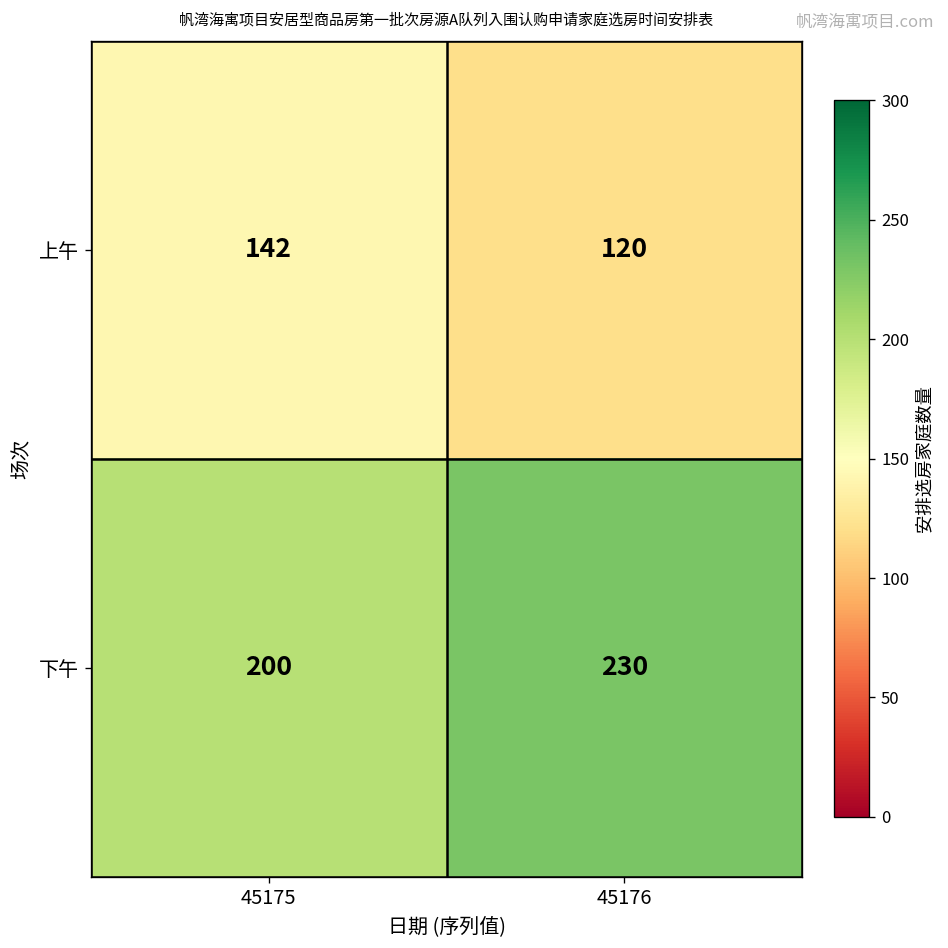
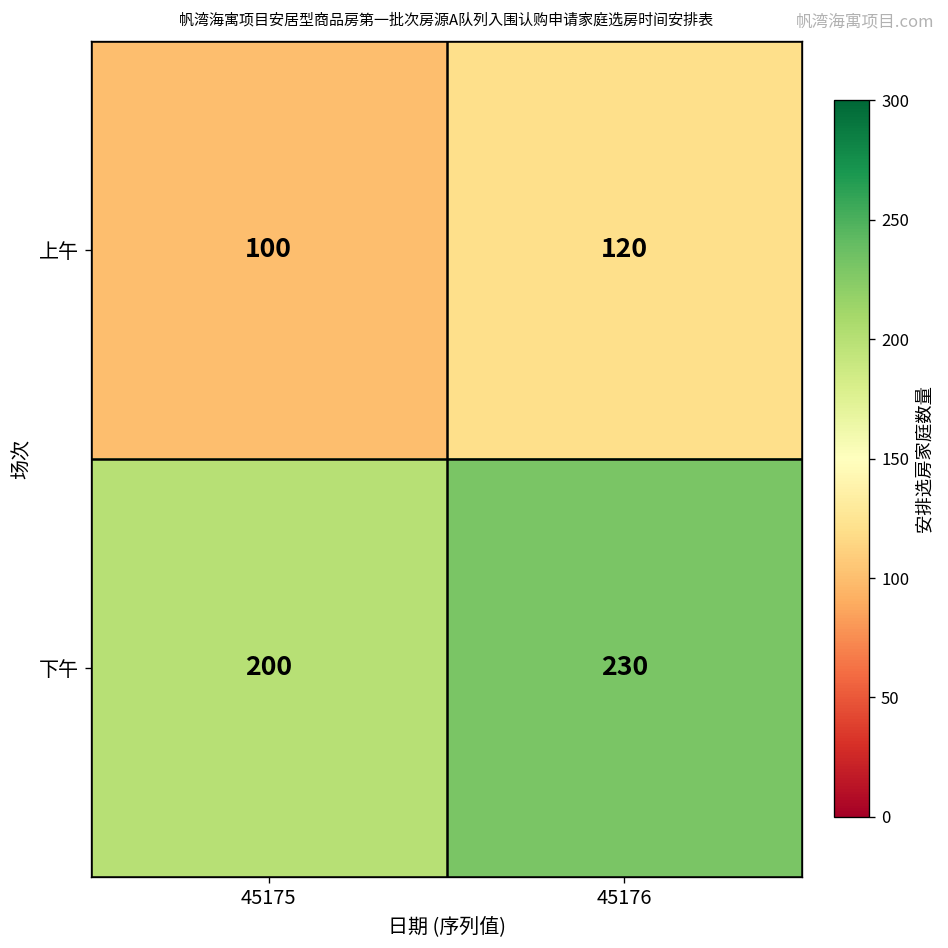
  {
    "上午": {
-     "45175": 142,
+     "45175": 100,
      "45176": 120
    },
    "下午": {
      "45175": 200,
      "45176": 230
    }
  }
